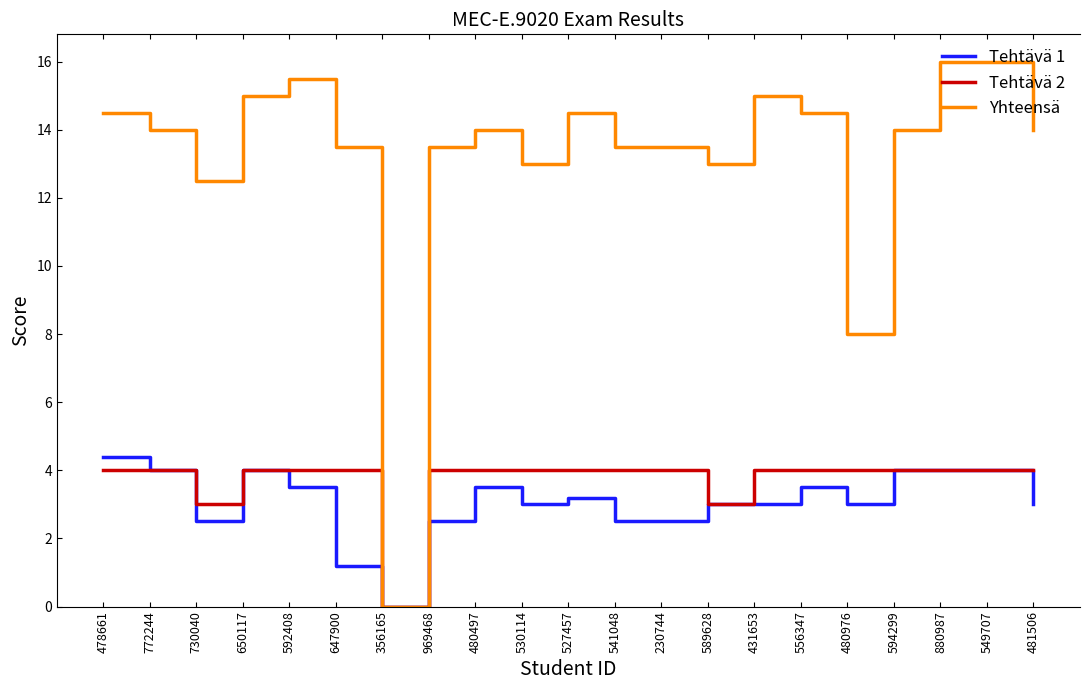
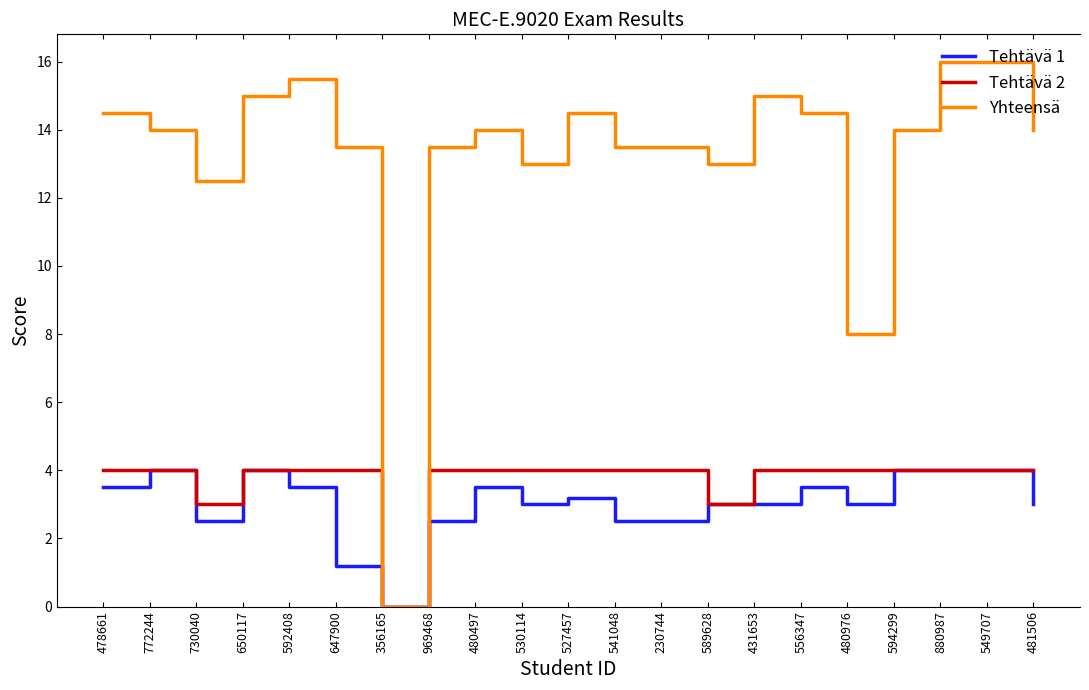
  {
    "Tehtävä 1": {
-     "478661": 4.4,
+     "478661": 3.5,
      "730040": 2.5,
      "592408": 3.5,
      "647900": 1.2,
      "969468": 2.5,
      "480497": 3.5,
      "530114": 3.0,
      "527457": 3.2,
      "541048": 2.5,
      "230744": 2.5,
      "431653": 3.0,
      "556347": 3.5,
      "480976": 3.0,
      "481506": 3.0
    },
    "Tehtävä 2": {
      "478661": 4.0,
      "730040": 3.0,
      "592408": 4.0,
      "647900": 4.0,
      "969468": 4.0,
      "480497": 4.0,
      "530114": 4.0,
      "527457": 4.0,
      "541048": 4.0,
      "230744": 4.0,
      "431653": 4.0,
      "556347": 4.0,
      "480976": 4.0,
      "481506": 4.0
    },
    "Yhteensä": {
      "478661": 14.5,
      "772244": 14.0,
      "730040": 12.5,
      "650117": 15.0,
      "592408": 15.5,
      "647900": 13.5,
      "969468": 13.5,
      "480497": 14.0,
      "530114": 13.0,
      "527457": 14.5,
      "541048": 13.5,
      "230744": 13.5,
      "589628": 13.0,
      "431653": 15.0,
      "556347": 14.5,
      "480976": 8.0,
      "594299": 14.0,
      "880987": 16.0,
      "549707": 16.0,
      "481506": 14.0
    }
  }
